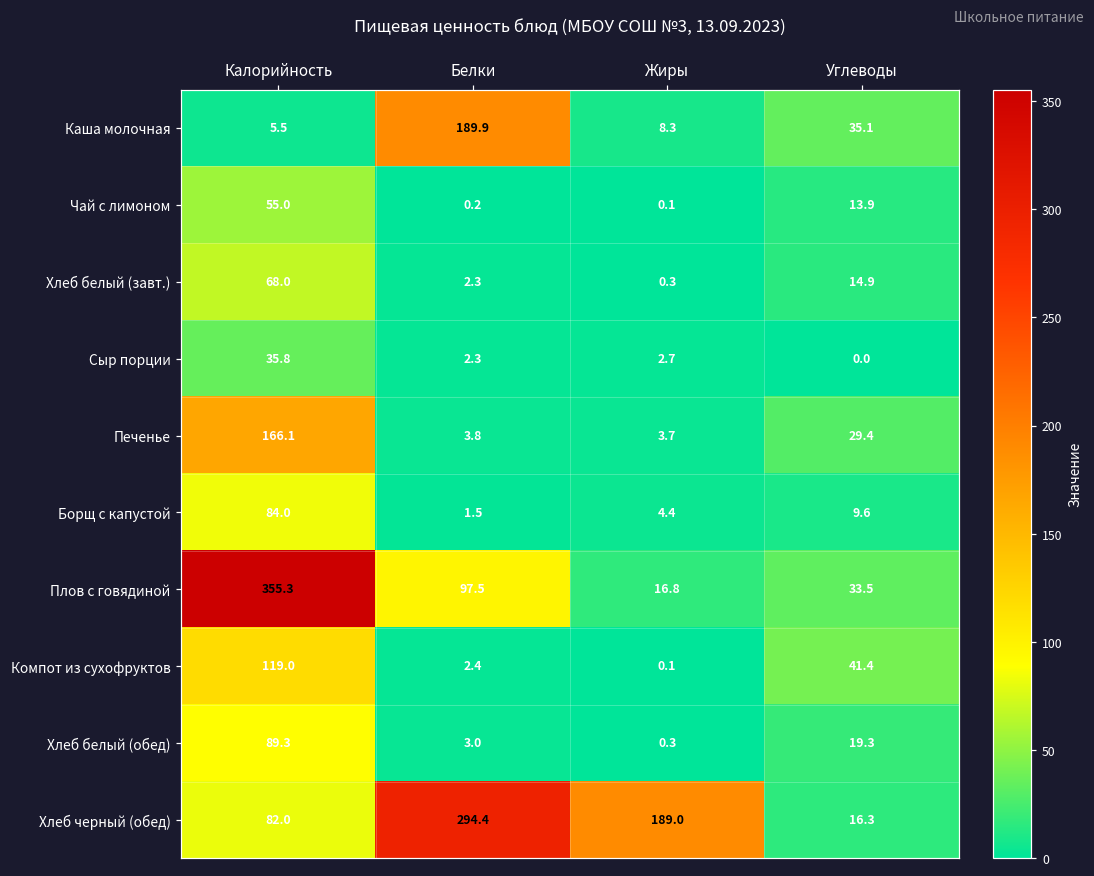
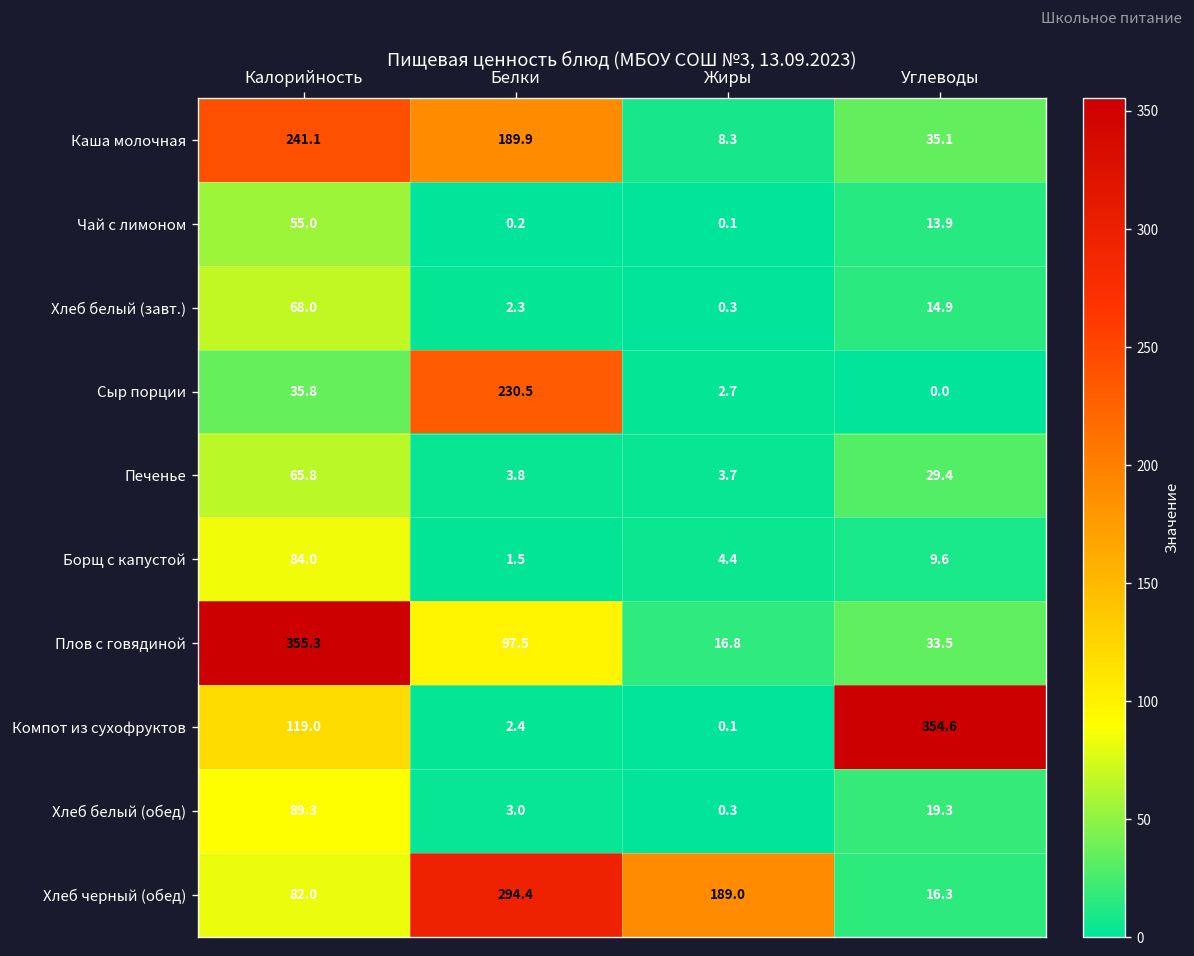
  {
    "Каша молочная": {
-     "Калорийность": 5.5,
+     "Калорийность": 241.1,
      "Белки": 189.9,
      "Жиры": 8.3,
      "Углеводы": 35.1
    },
    "Чай с лимоном": {
      "Калорийность": 55.0,
      "Белки": 0.2,
      "Жиры": 0.1,
      "Углеводы": 13.9
    },
    "Хлеб белый (завт.)": {
      "Калорийность": 68.0,
      "Белки": 2.3,
      "Жиры": 0.3,
      "Углеводы": 14.9
    },
    "Сыр порции": {
      "Калорийность": 35.8,
-     "Белки": 2.3,
+     "Белки": 230.5,
      "Жиры": 2.7,
      "Углеводы": 0.0
    },
    "Печенье": {
-     "Калорийность": 166.1,
+     "Калорийность": 65.8,
      "Белки": 3.8,
      "Жиры": 3.7,
      "Углеводы": 29.4
    },
    "Борщ с капустой": {
      "Калорийность": 84.0,
      "Белки": 1.5,
      "Жиры": 4.4,
      "Углеводы": 9.6
    },
    "Плов с говядиной": {
      "Калорийность": 355.3,
      "Белки": 97.5,
      "Жиры": 16.8,
      "Углеводы": 33.5
    },
    "Компот из сухофруктов": {
      "Калорийность": 119.0,
      "Белки": 2.4,
      "Жиры": 0.1,
-     "Углеводы": 41.4
+     "Углеводы": 354.6
    },
    "Хлеб белый (обед)": {
      "Калорийность": 89.3,
      "Белки": 3.0,
      "Жиры": 0.3,
      "Углеводы": 19.3
    },
    "Хлеб черный (обед)": {
      "Калорийность": 82.0,
      "Белки": 294.4,
      "Жиры": 189.0,
      "Углеводы": 16.3
    }
  }
